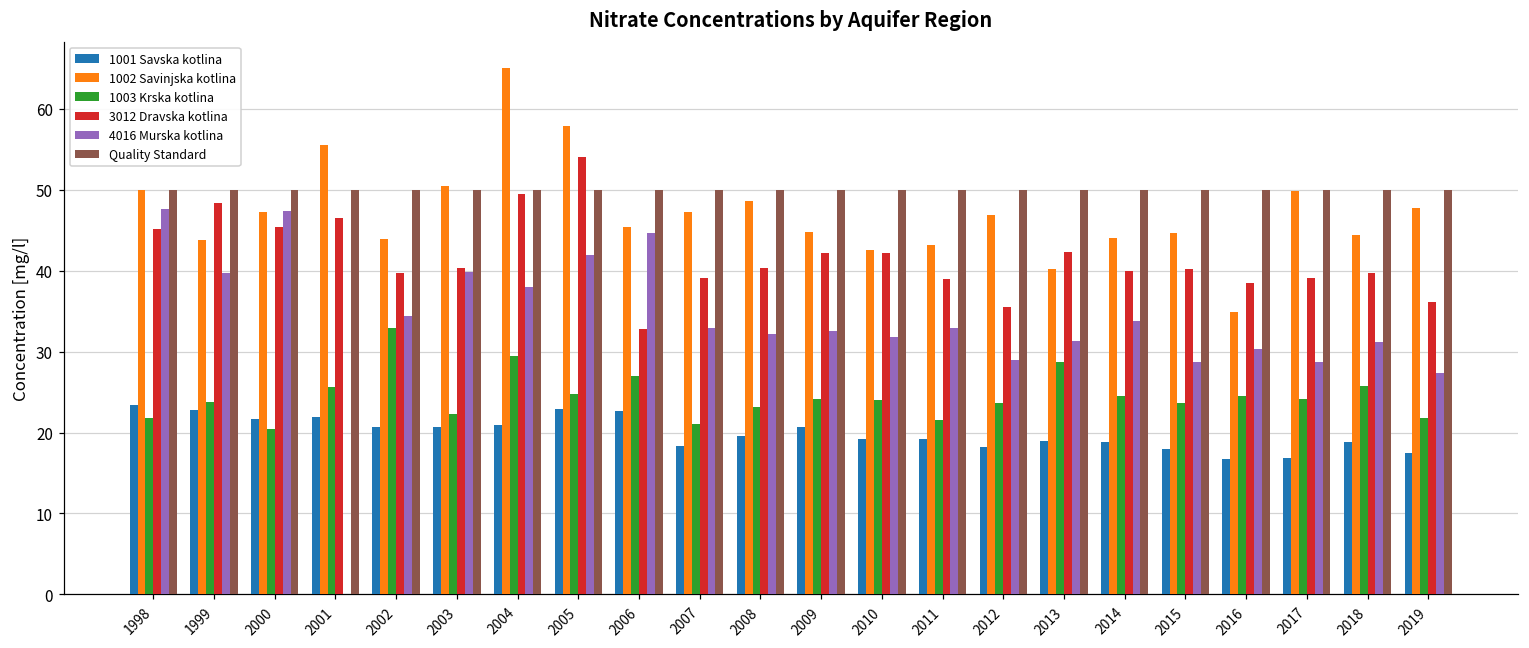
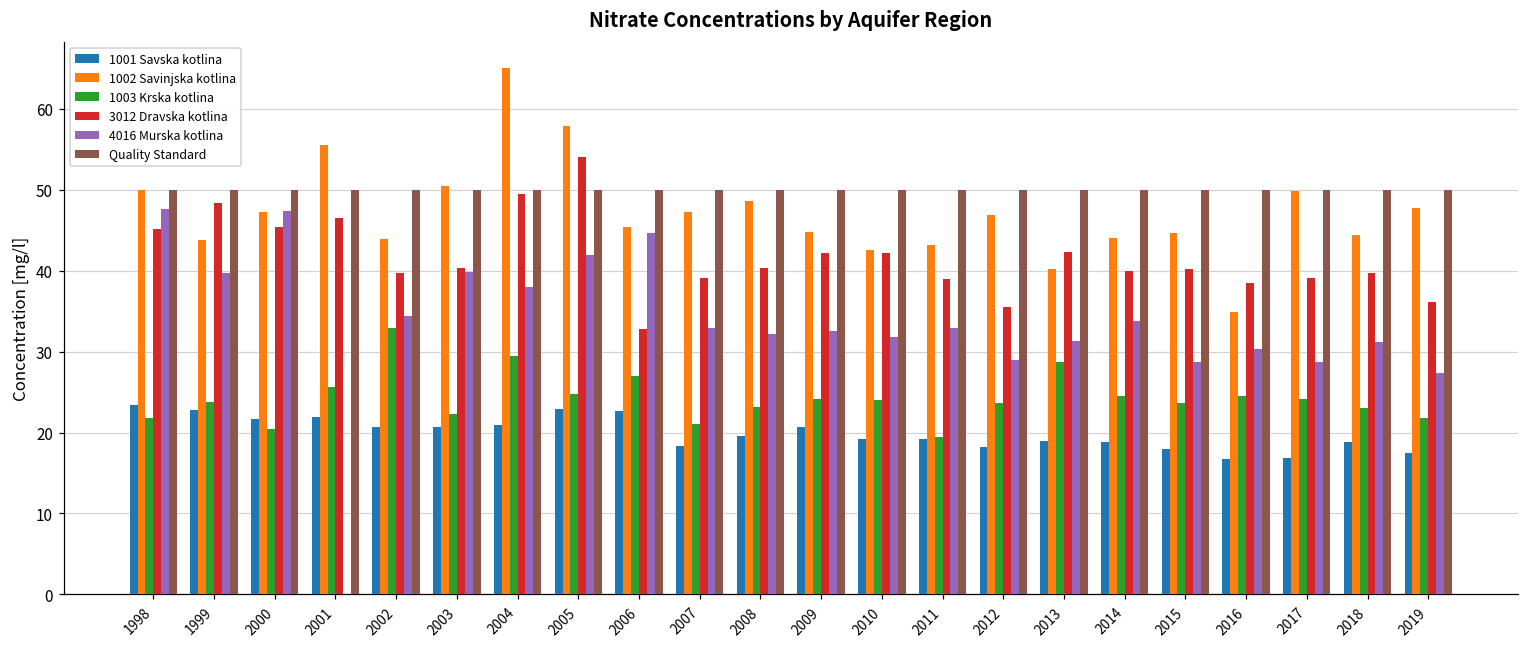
  {
    "1001 Savska kotlina": {
      "1998": 23,
      "1999": 23,
      "2000": 22,
      "2001": 22,
      "2002": 21,
      "2003": 21,
      "2004": 21,
      "2005": 23,
      "2006": 23,
      "2007": 18,
      "2008": 20,
      "2009": 21,
      "2010": 19,
      "2011": 19,
      "2012": 18,
      "2013": 19,
      "2014": 19,
      "2015": 18,
      "2016": 17,
      "2017": 17,
      "2018": 19,
      "2019": 17
    },
    "1002 Savinjska kotlina": {
      "1998": 50,
      "1999": 44,
      "2000": 47,
      "2001": 55,
      "2002": 44,
      "2003": 50,
      "2004": 65,
      "2005": 58,
      "2006": 45,
      "2007": 47,
      "2008": 49,
      "2009": 45,
      "2010": 43,
      "2011": 43,
      "2012": 47,
      "2013": 40,
      "2014": 44,
      "2015": 45,
      "2016": 35,
      "2017": 50,
      "2018": 44,
      "2019": 48
    },
    "1003 Krska kotlina": {
      "1998": 22,
      "1999": 24,
      "2000": 20,
      "2001": 26,
      "2002": 33,
      "2003": 22,
      "2004": 29,
      "2005": 25,
      "2006": 27,
      "2007": 21,
      "2008": 23,
      "2009": 24,
      "2010": 24,
-     "2011": 22,
+     "2011": 20,
      "2012": 24,
      "2013": 29,
      "2014": 25,
      "2015": 24,
      "2016": 25,
      "2017": 24,
-     "2018": 26,
+     "2018": 23,
      "2019": 22
    },
    "3012 Dravska kotlina": {
      "1998": 45,
      "1999": 48,
      "2000": 45,
      "2001": 46,
      "2002": 40,
      "2003": 40,
      "2004": 49,
      "2005": 54,
      "2006": 33,
      "2007": 39,
      "2008": 40,
      "2009": 42,
      "2010": 42,
      "2011": 39,
      "2012": 36,
      "2013": 42,
      "2014": 40,
      "2015": 40,
      "2016": 39,
      "2017": 39,
      "2018": 40,
      "2019": 36
    },
    "4016 Murska kotlina": {
      "1998": 48,
      "1999": 40,
      "2000": 47,
      "2001": 0,
      "2002": 34,
      "2003": 40,
      "2004": 38,
      "2005": 42,
      "2006": 45,
      "2007": 33,
      "2008": 32,
      "2009": 33,
      "2010": 32,
      "2011": 33,
      "2012": 29,
      "2013": 31,
      "2014": 34,
      "2015": 29,
      "2016": 30,
      "2017": 29,
      "2018": 31,
      "2019": 27
    },
    "Quality Standard": {
      "1998": 50,
      "1999": 50,
      "2000": 50,
      "2001": 50,
      "2002": 50,
      "2003": 50,
      "2004": 50,
      "2005": 50,
      "2006": 50,
      "2007": 50,
      "2008": 50,
      "2009": 50,
      "2010": 50,
      "2011": 50,
      "2012": 50,
      "2013": 50,
      "2014": 50,
      "2015": 50,
      "2016": 50,
      "2017": 50,
      "2018": 50,
      "2019": 50
    }
  }
